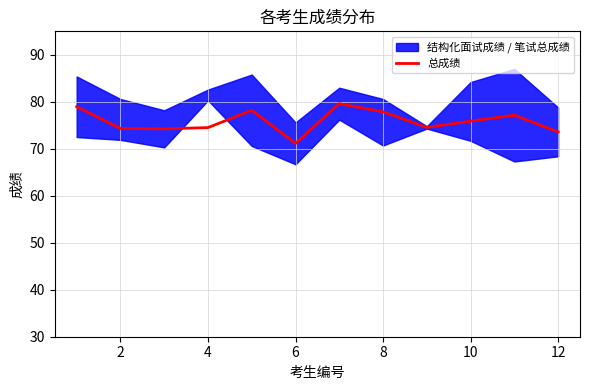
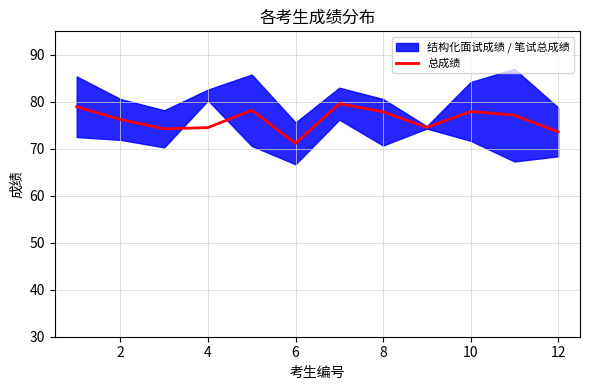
  {
    "总成绩": {
-     "2": 74,
+     "2": 76,
      "4": 75,
      "6": 71,
      "8": 78,
-     "10": 76,
+     "10": 78,
      "12": 74
    }
  }
